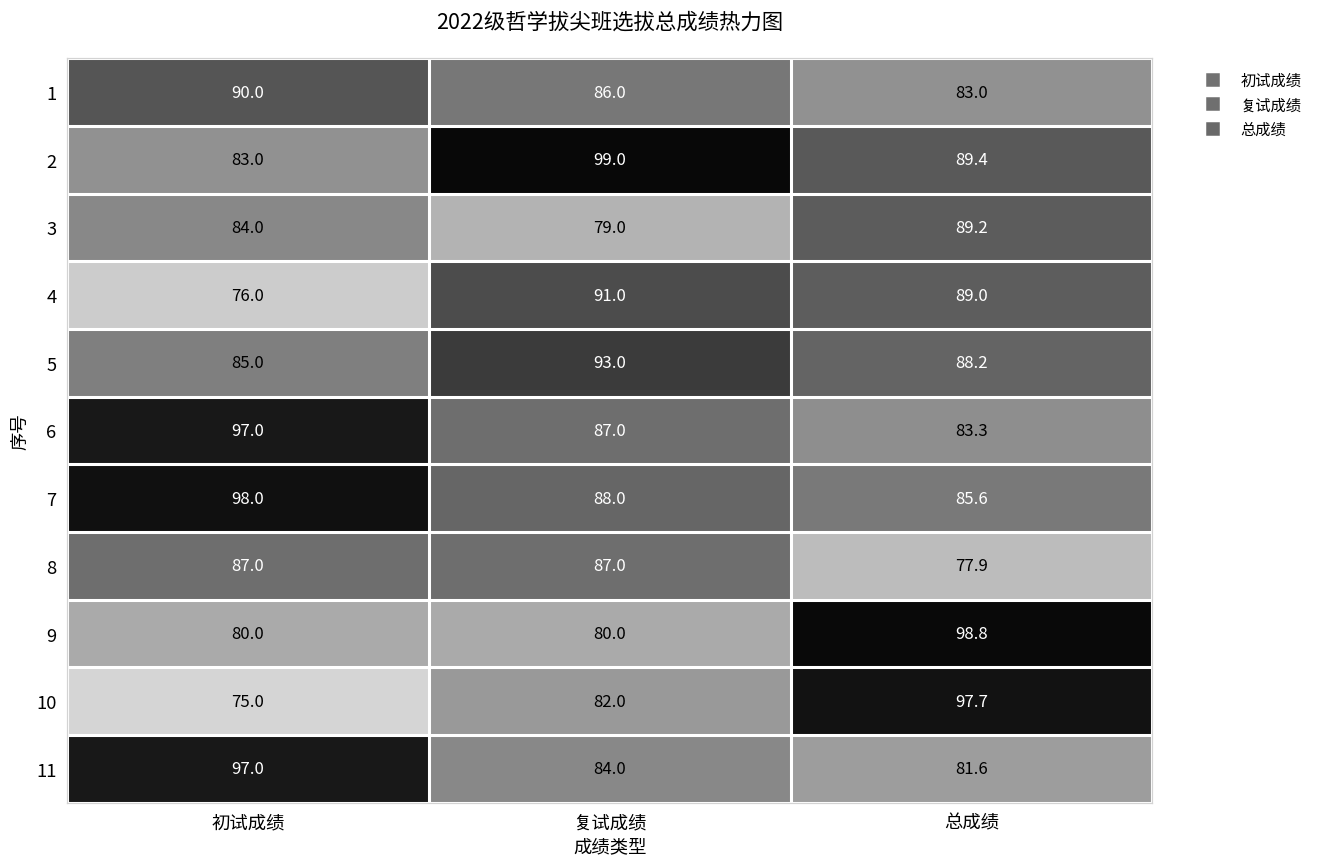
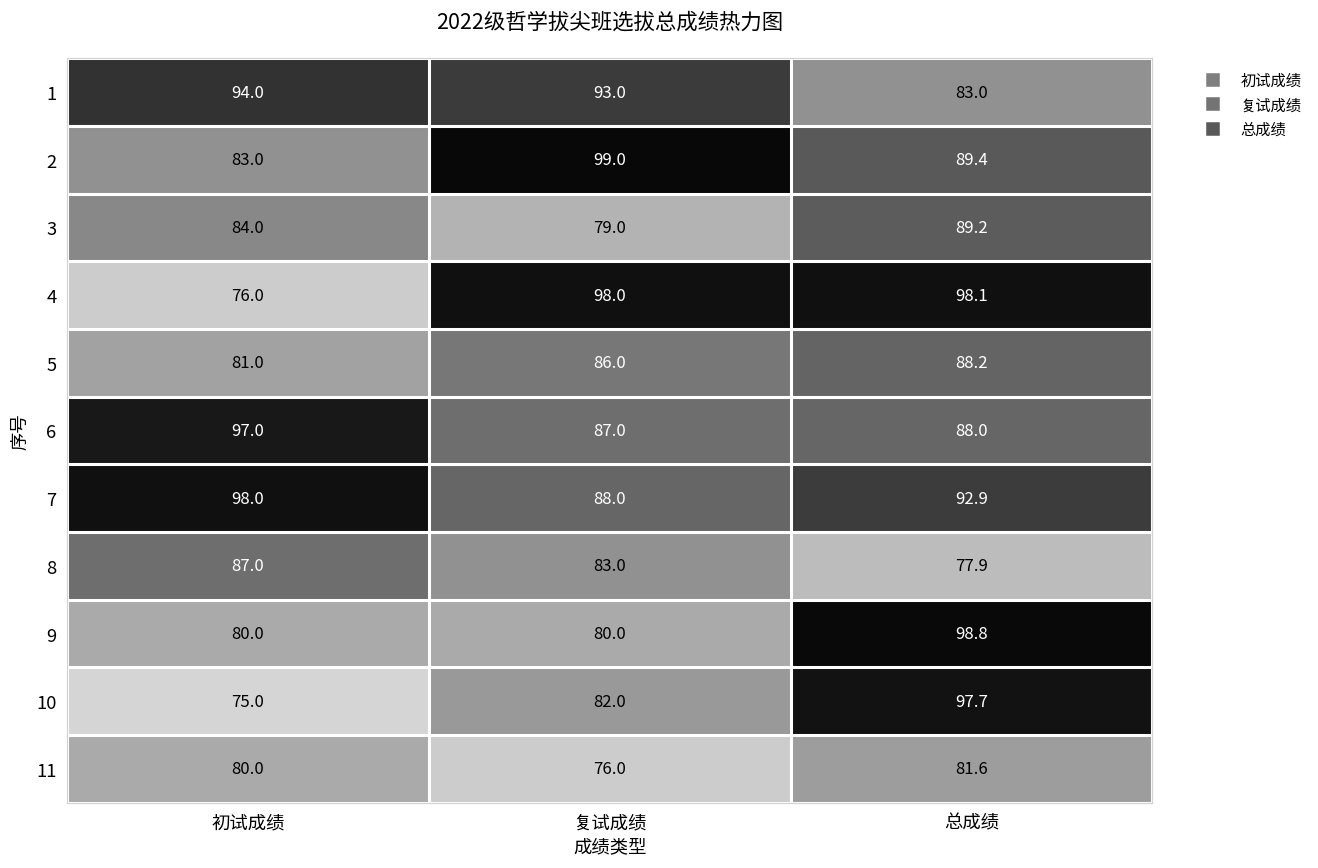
  {
    "1": {
-     "初试成绩": 90.0,
-     "复试成绩": 86.0,
+     "初试成绩": 94.0,
+     "复试成绩": 93.0,
      "总成绩": 83.0
    },
    "2": {
      "初试成绩": 83.0,
      "复试成绩": 99.0,
      "总成绩": 89.4
    },
    "3": {
      "初试成绩": 84.0,
      "复试成绩": 79.0,
      "总成绩": 89.2
    },
    "4": {
      "初试成绩": 76.0,
-     "复试成绩": 91.0,
-     "总成绩": 89.0
+     "复试成绩": 98.0,
+     "总成绩": 98.1
    },
    "5": {
-     "初试成绩": 85.0,
-     "复试成绩": 93.0,
+     "初试成绩": 81.0,
+     "复试成绩": 86.0,
      "总成绩": 88.2
    },
    "6": {
      "初试成绩": 97.0,
      "复试成绩": 87.0,
-     "总成绩": 83.3
+     "总成绩": 88.0
    },
    "7": {
      "初试成绩": 98.0,
      "复试成绩": 88.0,
-     "总成绩": 85.6
+     "总成绩": 92.9
    },
    "8": {
      "初试成绩": 87.0,
-     "复试成绩": 87.0,
+     "复试成绩": 83.0,
      "总成绩": 77.9
    },
    "9": {
      "初试成绩": 80.0,
      "复试成绩": 80.0,
      "总成绩": 98.8
    },
    "10": {
      "初试成绩": 75.0,
      "复试成绩": 82.0,
      "总成绩": 97.7
    },
    "11": {
-     "初试成绩": 97.0,
-     "复试成绩": 84.0,
+     "初试成绩": 80.0,
+     "复试成绩": 76.0,
      "总成绩": 81.6
    }
  }
